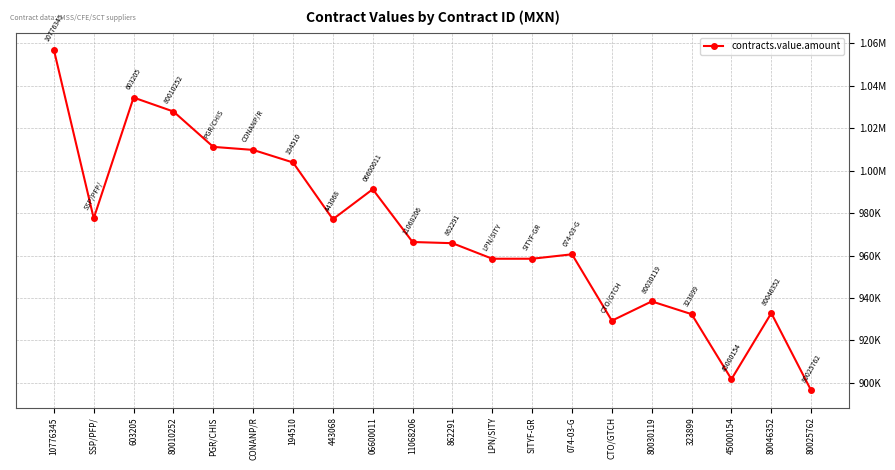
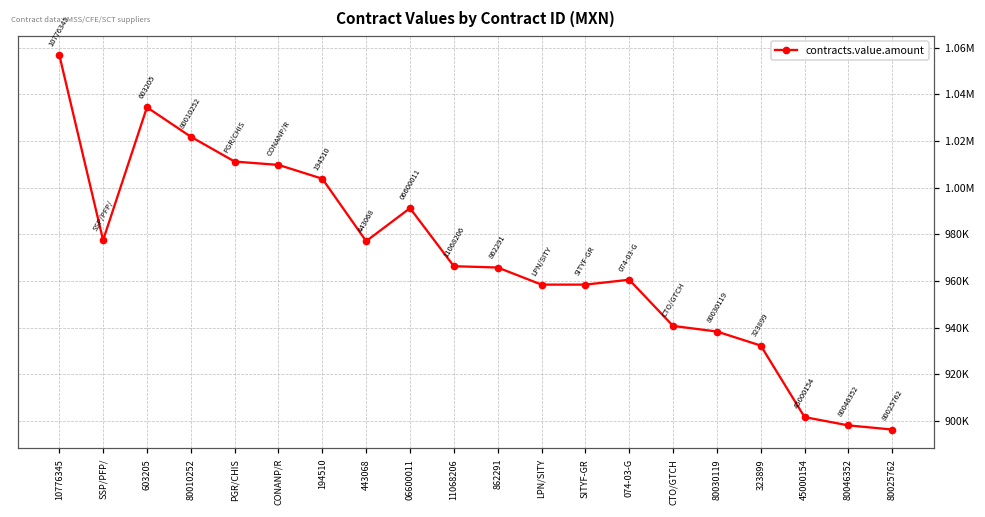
  {
    "SSP/PFP/": 978000,
-   "80010252": 1028000,
+   "80010252": 1022000,
    "PGR/CHIS": 1011000,
    "CONANP/R": 1010000,
    "LPN/SITY": 959000,
    "SITYF-GR": 959000,
-   "CTO/GTCH": 929000,
-   "80046352": 933000
+   "CTO/GTCH": 941000,
+   "80046352": 898000
  }
